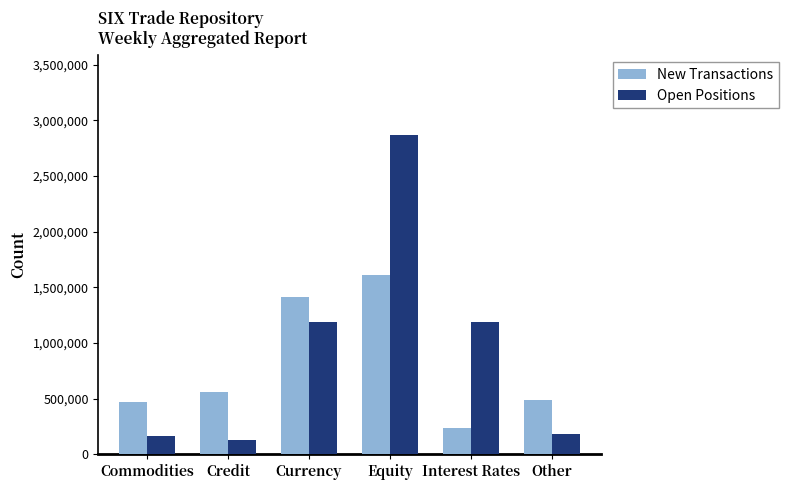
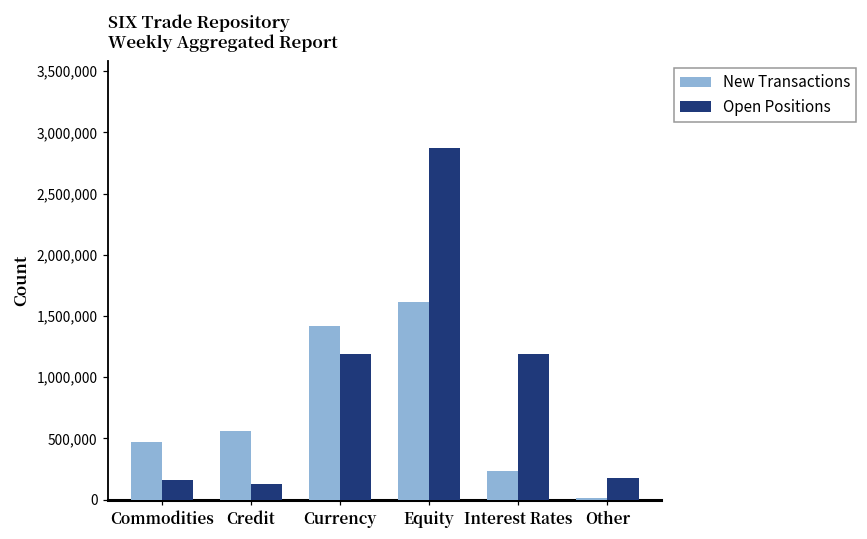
  {
    "New Transactions": {
      "Commodities": "470,000",
      "Credit": "560,000",
      "Currency": "1,420,000",
      "Equity": "1,610,000",
      "Interest Rates": "240,000",
-     "Other": "490,000"
+     "Other": "10,000"
    },
    "Open Positions": {
      "Commodities": "160,000",
      "Credit": "130,000",
      "Currency": "1,190,000",
      "Equity": "2,870,000",
      "Interest Rates": "1,190,000",
      "Other": "180,000"
    }
  }
